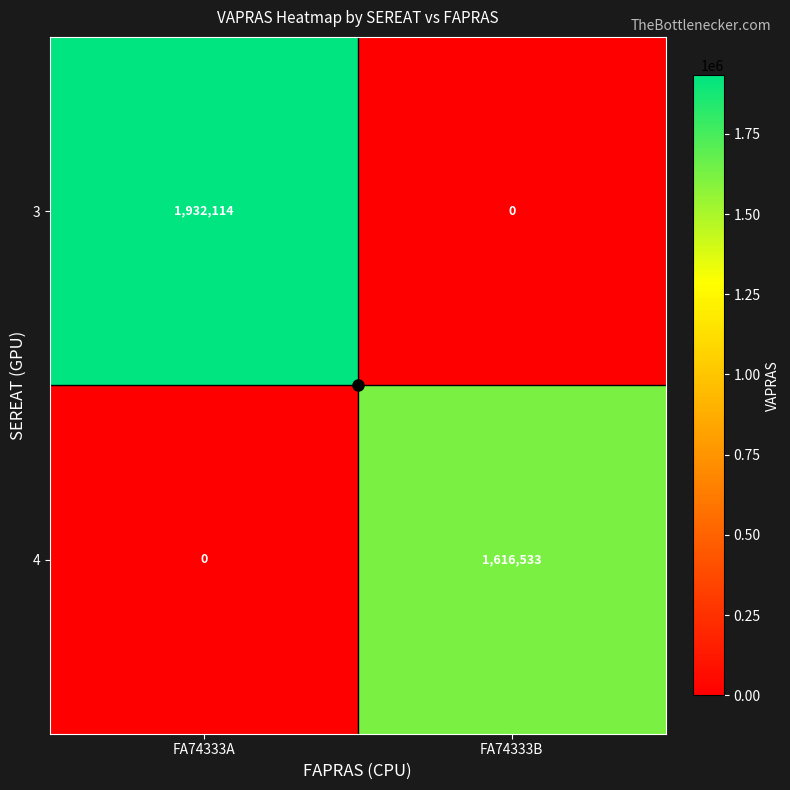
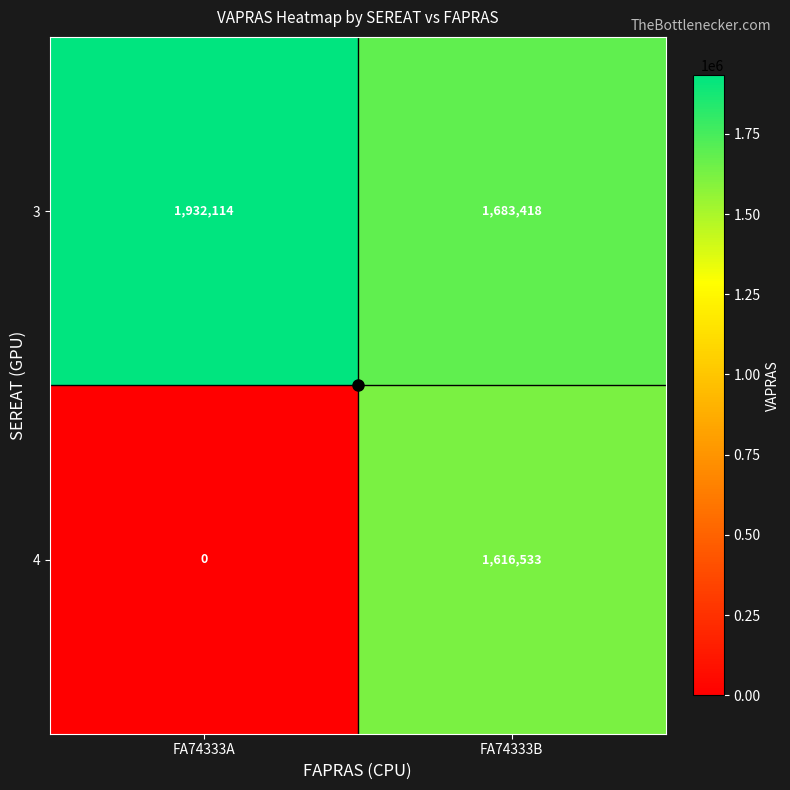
  {
    "3": {
      "FA74333A": "1,932,114",
-     "FA74333B": "0"
+     "FA74333B": "1,683,418"
    },
    "4": {
      "FA74333A": "0",
      "FA74333B": "1,616,533"
    }
  }
